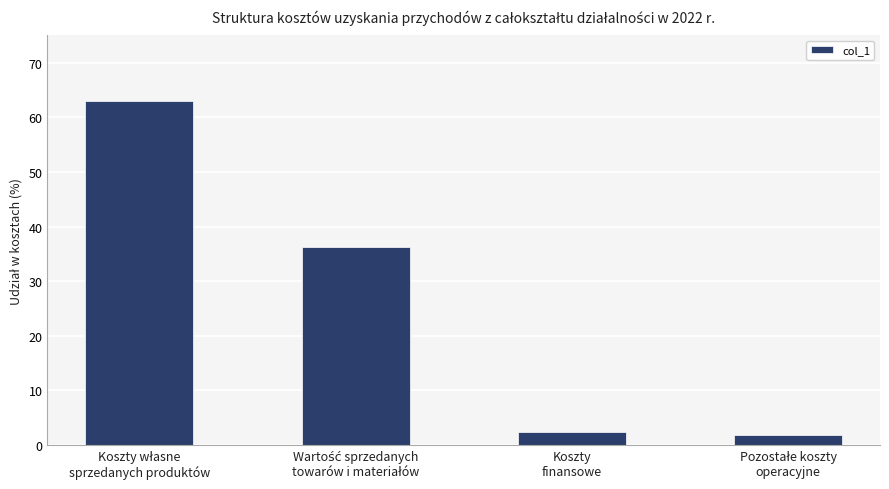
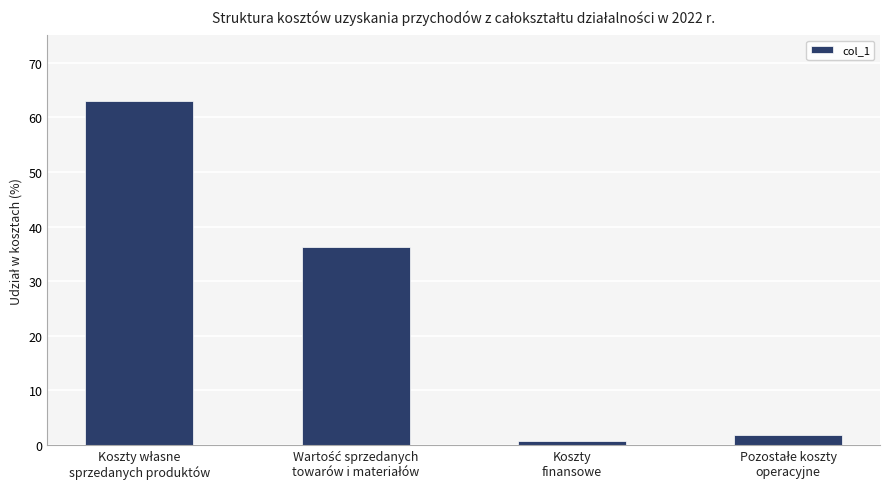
  {
    "Koszty własne sprzedanych produktów": 63,
    "Wartość sprzedanych towarów i materiałów": 36,
-   "Koszty finansowe": 2,
+   "Koszty finansowe": 1,
    "Pozostałe koszty operacyjne": 2
  }
